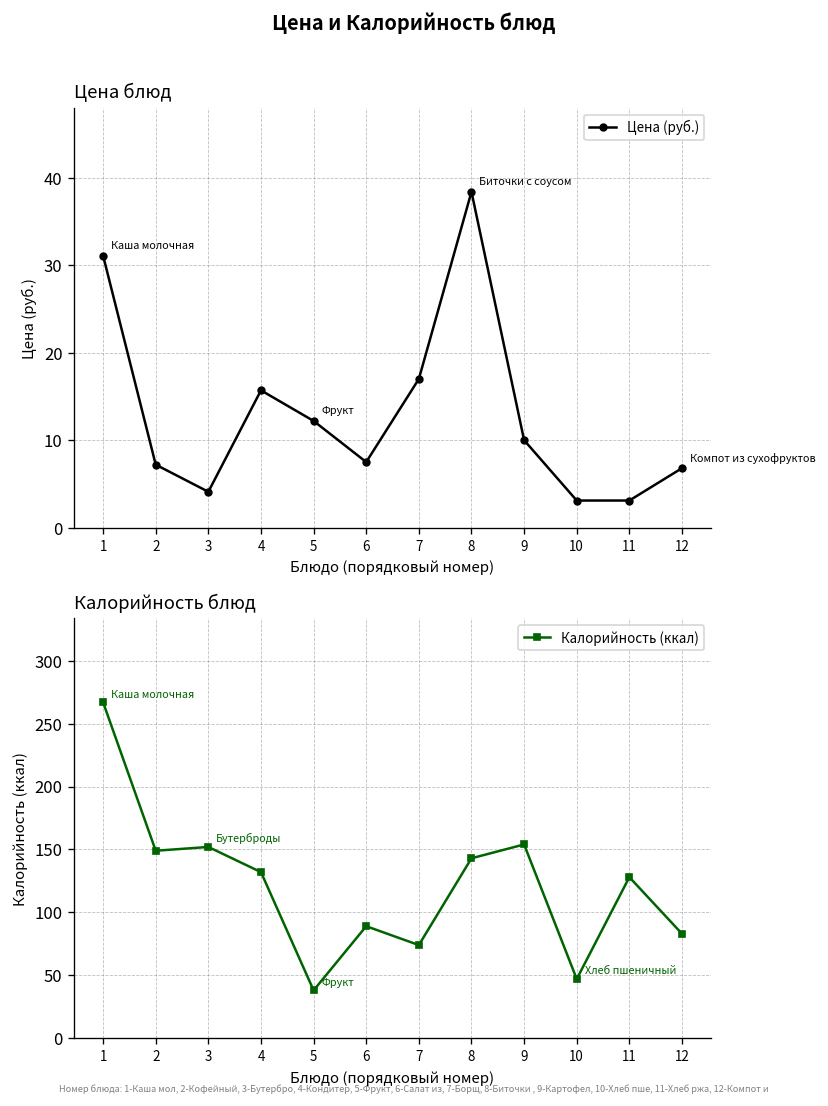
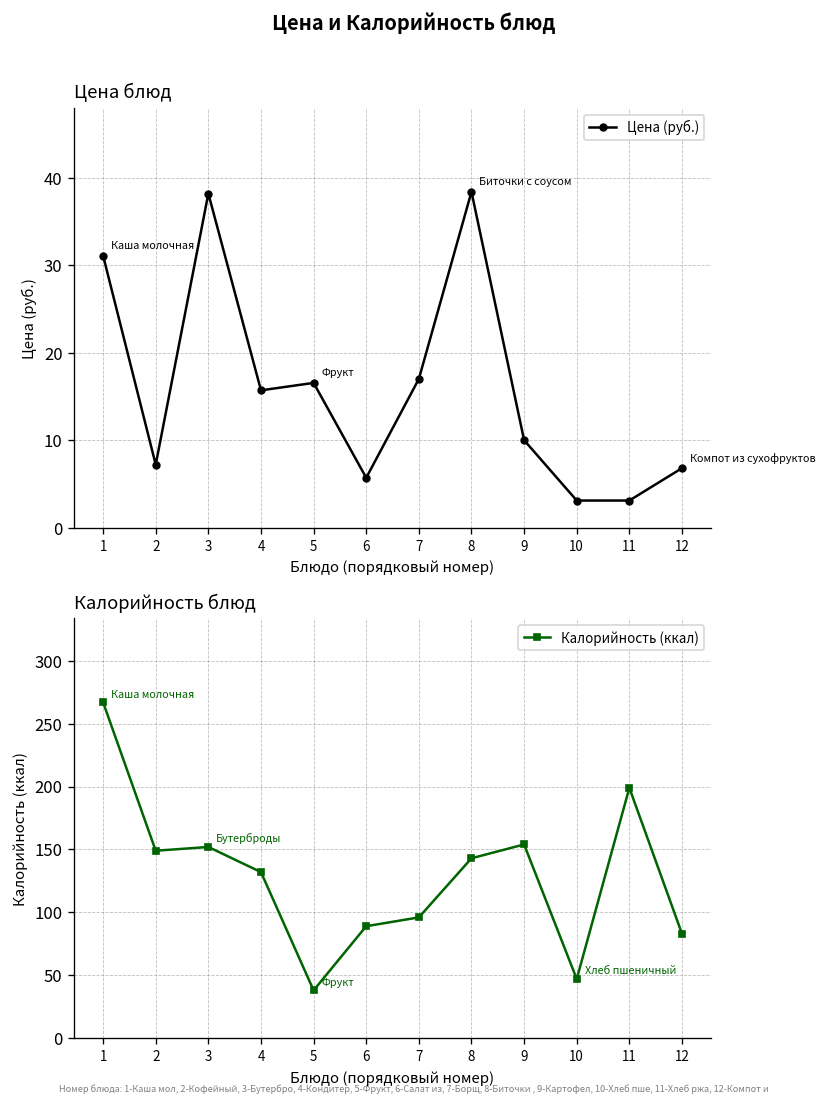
  {
    "Цена блюд": {
      "1": 31,
      "2": 7,
-     "3": 4,
+     "3": 38,
      "4": 16,
-     "5": 12,
-     "6": 8,
+     "5": 17,
+     "6": 6,
      "7": 17,
      "8": 38,
      "9": 10,
      "10": 3,
      "11": 3,
      "12": 7
    },
    "Калорийность блюд": {
      "1": 267,
      "2": 149,
      "3": 152,
      "4": 132,
      "5": 38,
      "6": 89,
-     "7": 74,
+     "7": 96,
      "8": 143,
      "9": 154,
      "10": 47,
-     "11": 128,
+     "11": 199,
      "12": 83
    }
  }
